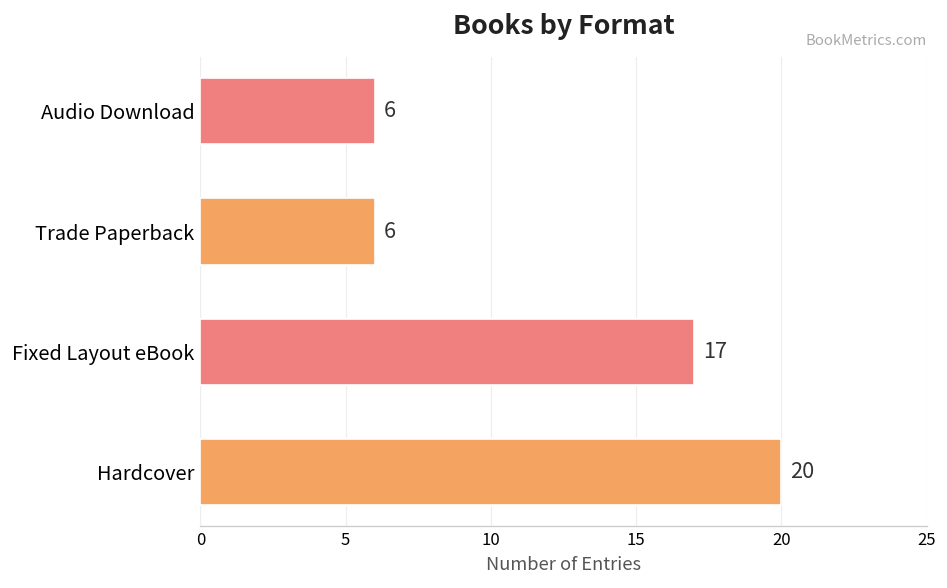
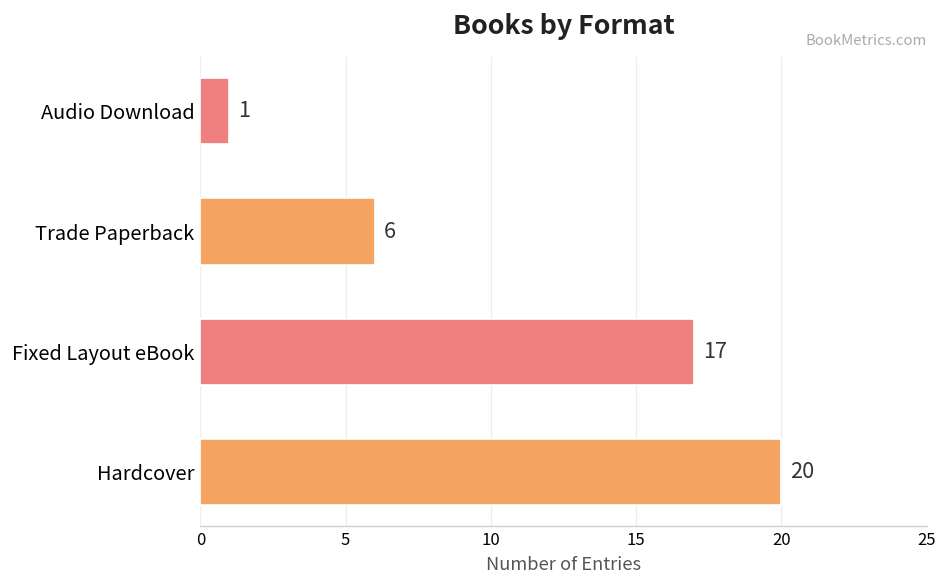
  {
-   "Audio Download": 6,
+   "Audio Download": 1,
    "Trade Paperback": 6,
    "Fixed Layout eBook": 17,
    "Hardcover": 20
  }
